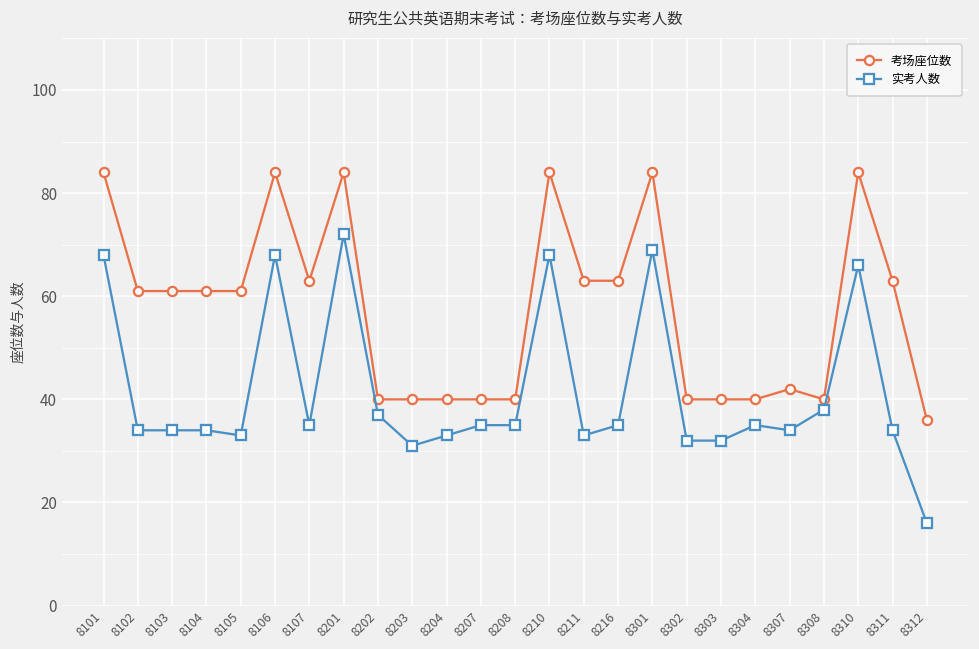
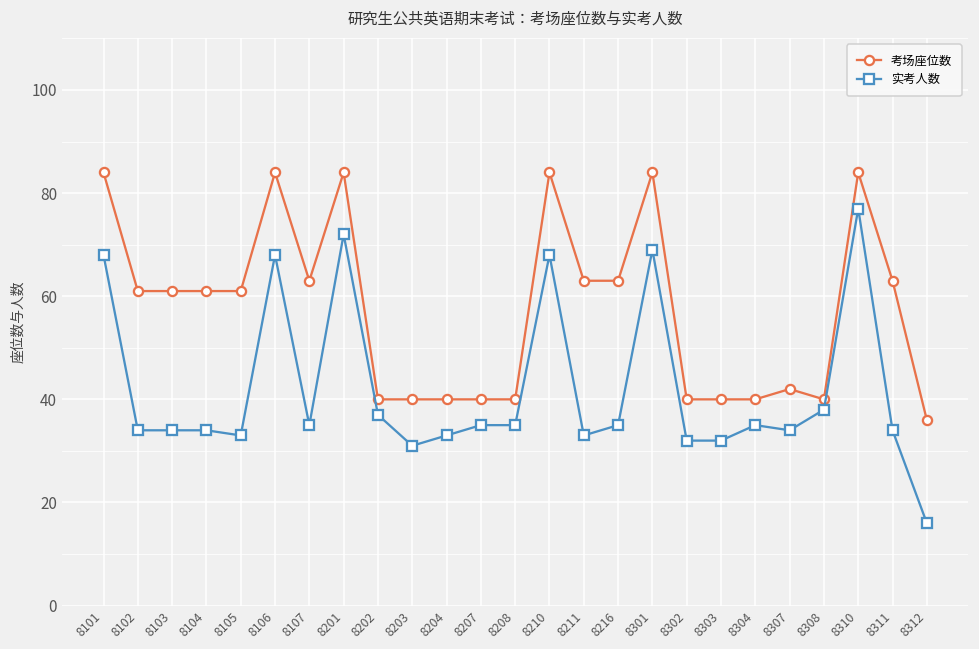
  {
    "考场座位数": {
      "8101": 84,
      "8102": 61,
      "8103": 61,
      "8104": 61,
      "8105": 61,
      "8106": 84,
      "8107": 63,
      "8201": 84,
      "8202": 40,
      "8203": 40,
      "8204": 40,
      "8207": 40,
      "8208": 40,
      "8210": 84,
      "8211": 63,
      "8216": 63,
      "8301": 84,
      "8302": 40,
      "8303": 40,
      "8304": 40,
      "8307": 42,
      "8308": 40,
      "8310": 84,
      "8311": 63,
      "8312": 36
    },
    "实考人数": {
      "8101": 68,
      "8102": 34,
      "8103": 34,
      "8104": 34,
      "8105": 33,
      "8106": 68,
      "8107": 35,
      "8201": 72,
      "8202": 37,
      "8203": 31,
      "8204": 33,
      "8207": 35,
      "8208": 35,
      "8210": 68,
      "8211": 33,
      "8216": 35,
      "8301": 69,
      "8302": 32,
      "8303": 32,
      "8304": 35,
      "8307": 34,
      "8308": 38,
-     "8310": 66,
+     "8310": 77,
      "8311": 34,
      "8312": 16
    }
  }
